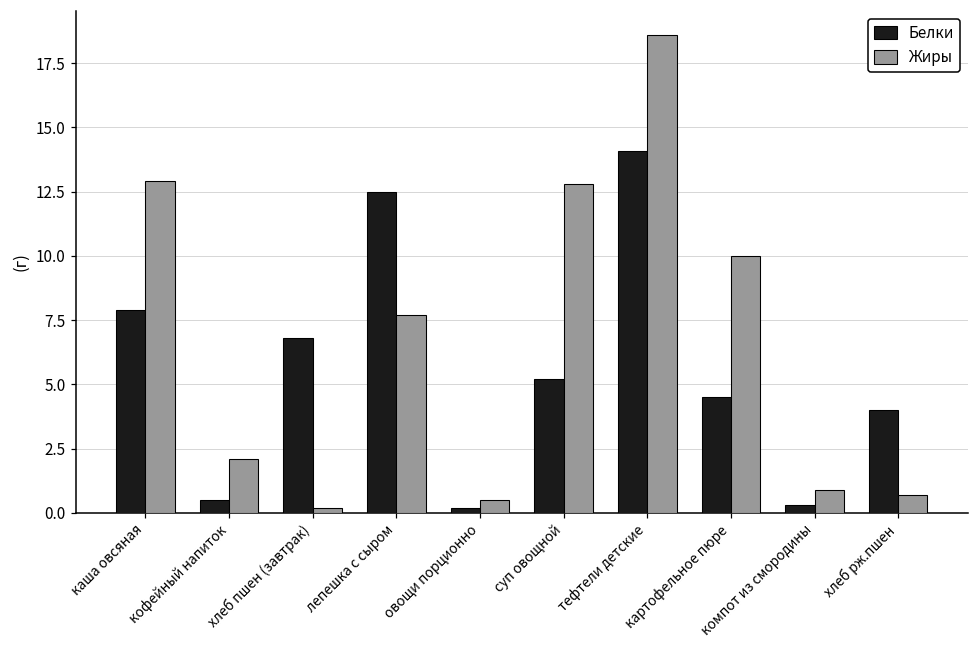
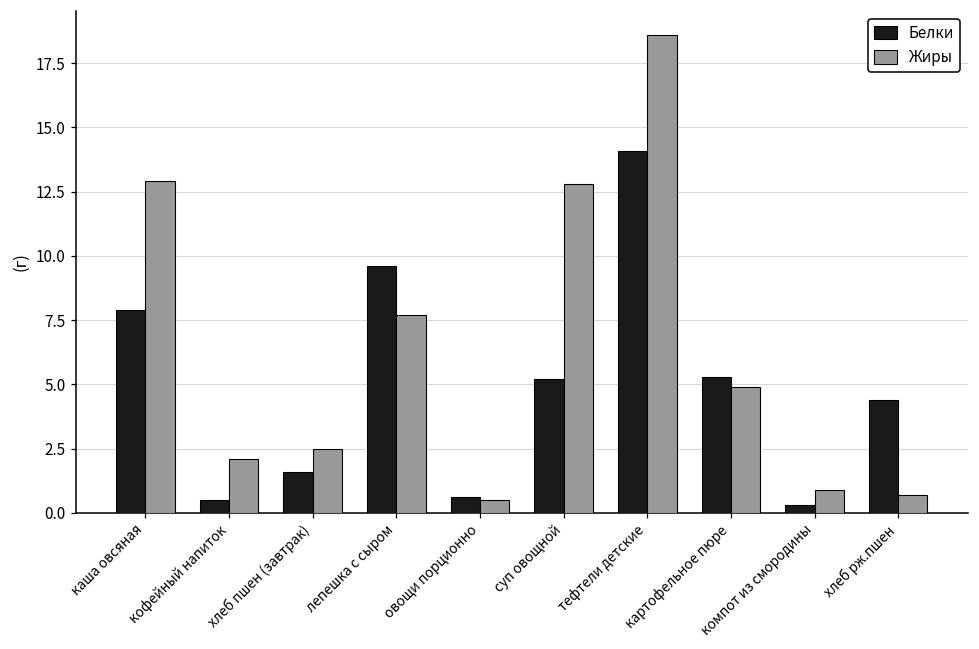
  {
    "Белки": {
      "каша овсяная": 7.9,
      "кофейный напиток": 0.5,
-     "хлеб пшен (завтрак)": 6.8,
-     "лепешка с сыром": 12.5,
-     "овощи порционно": 0.2,
+     "хлеб пшен (завтрак)": 1.6,
+     "лепешка с сыром": 9.6,
+     "овощи порционно": 0.6,
      "суп овощной": 5.2,
      "тефтели детские": 14.1,
-     "картофельное пюре": 4.5,
+     "картофельное пюре": 5.3,
      "компот из смородины": 0.3,
-     "хлеб рж.пшен": 4.0
+     "хлеб рж.пшен": 4.4
    },
    "Жиры": {
      "каша овсяная": 12.9,
      "кофейный напиток": 2.1,
-     "хлеб пшен (завтрак)": 0.2,
+     "хлеб пшен (завтрак)": 2.5,
      "лепешка с сыром": 7.7,
      "овощи порционно": 0.5,
      "суп овощной": 12.8,
      "тефтели детские": 18.6,
-     "картофельное пюре": 10.0,
+     "картофельное пюре": 4.9,
      "компот из смородины": 0.9,
      "хлеб рж.пшен": 0.7
    }
  }
